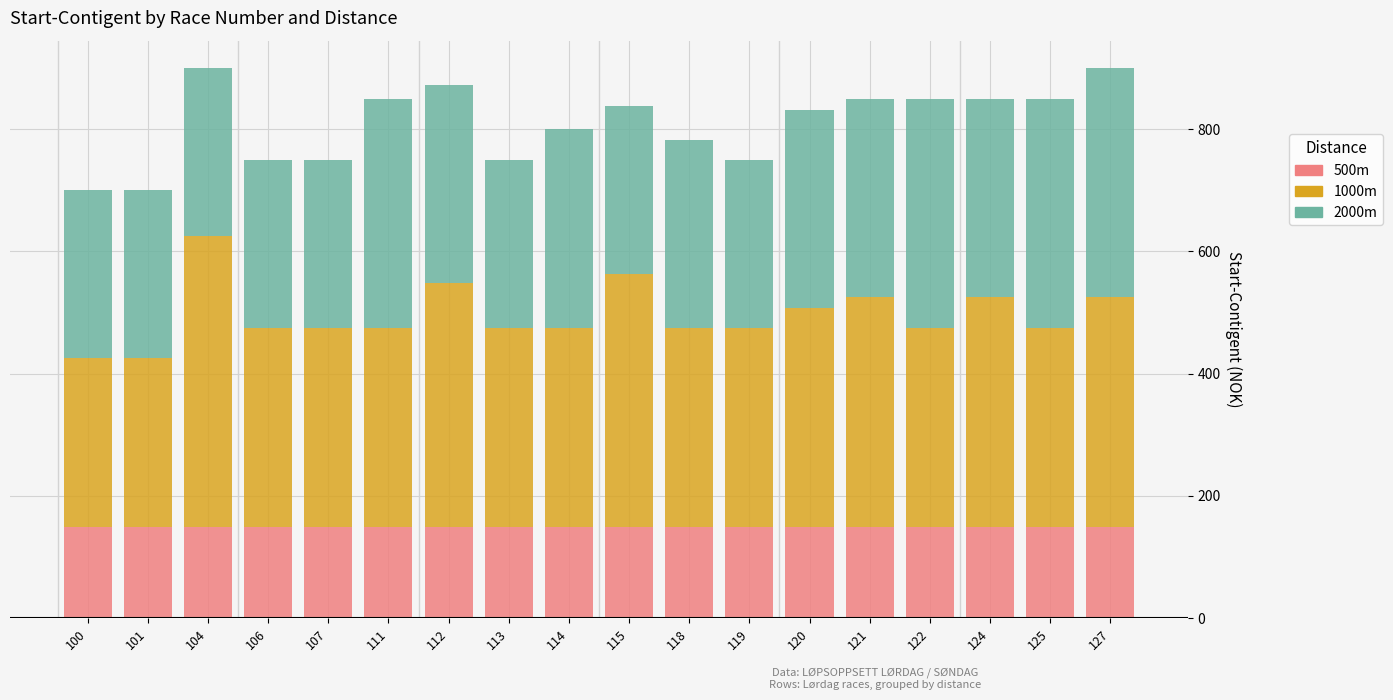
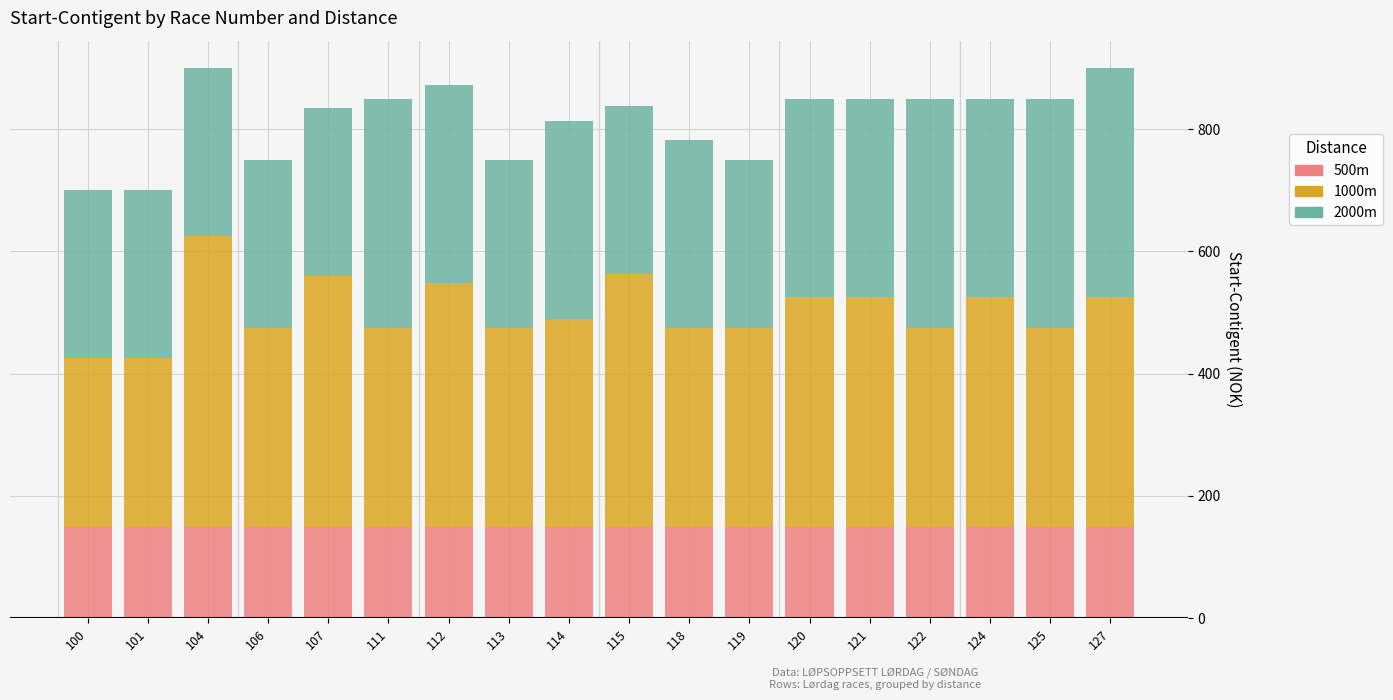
  {
    "1000m": {
      "100": 280,
      "101": 280,
      "104": 480,
      "106": 330,
-     "107": 330,
+     "107": 410,
      "111": 330,
      "112": 400,
      "113": 330,
-     "114": 330,
+     "114": 340,
      "115": 410,
      "118": 330,
      "119": 330,
-     "120": 360,
+     "120": 380,
      "121": 380,
      "122": 330,
      "124": 380,
      "125": 330,
      "127": 380
    },
    "2000m": {
      "100": 280,
      "101": 280,
      "104": 280,
      "106": 280,
      "107": 280,
      "111": 380,
      "112": 330,
      "113": 280,
      "114": 330,
      "115": 280,
      "118": 310,
      "119": 280,
      "120": 330,
      "121": 330,
      "122": 380,
      "124": 330,
      "125": 380,
      "127": 380
    }
  }
